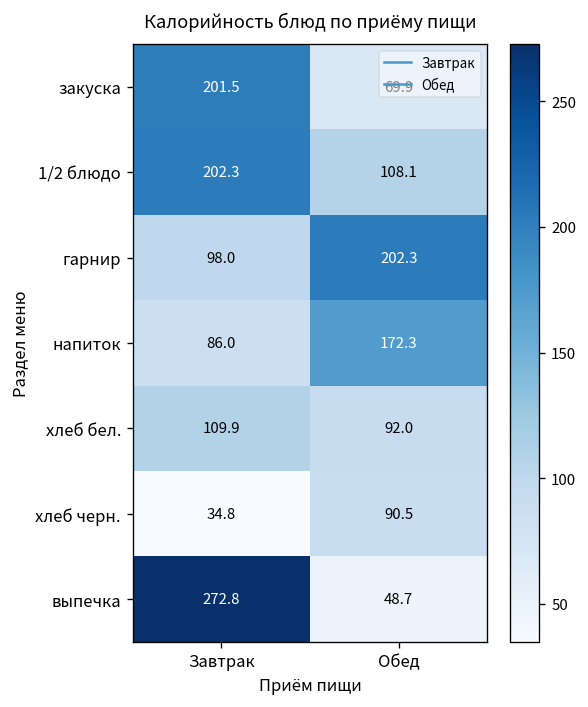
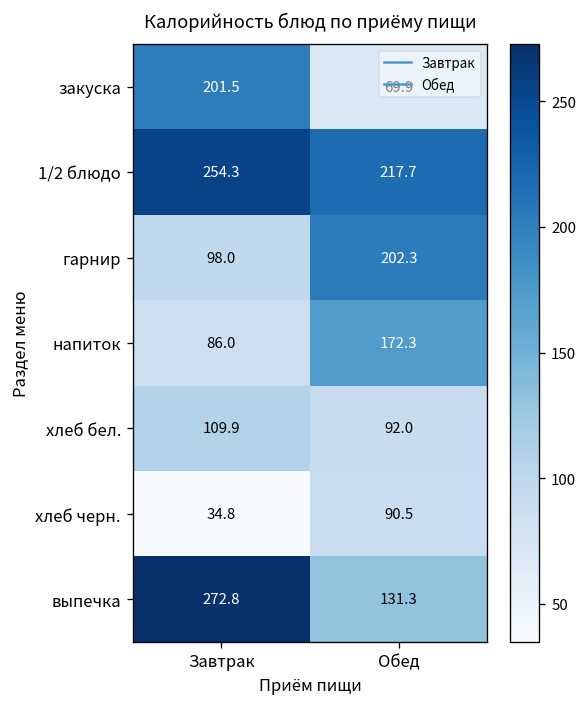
  {
    "закуска": {
      "Завтрак": 201.5
    },
    "1/2 блюдо": {
-     "Завтрак": 202.3,
-     "Обед": 108.1
+     "Завтрак": 254.3,
+     "Обед": 217.7
    },
    "гарнир": {
      "Завтрак": 98.0,
      "Обед": 202.3
    },
    "напиток": {
      "Завтрак": 86.0,
      "Обед": 172.3
    },
    "хлеб бел.": {
      "Завтрак": 109.9,
      "Обед": 92.0
    },
    "хлеб черн.": {
      "Завтрак": 34.8,
      "Обед": 90.5
    },
    "выпечка": {
      "Завтрак": 272.8,
-     "Обед": 48.7
+     "Обед": 131.3
    }
  }
